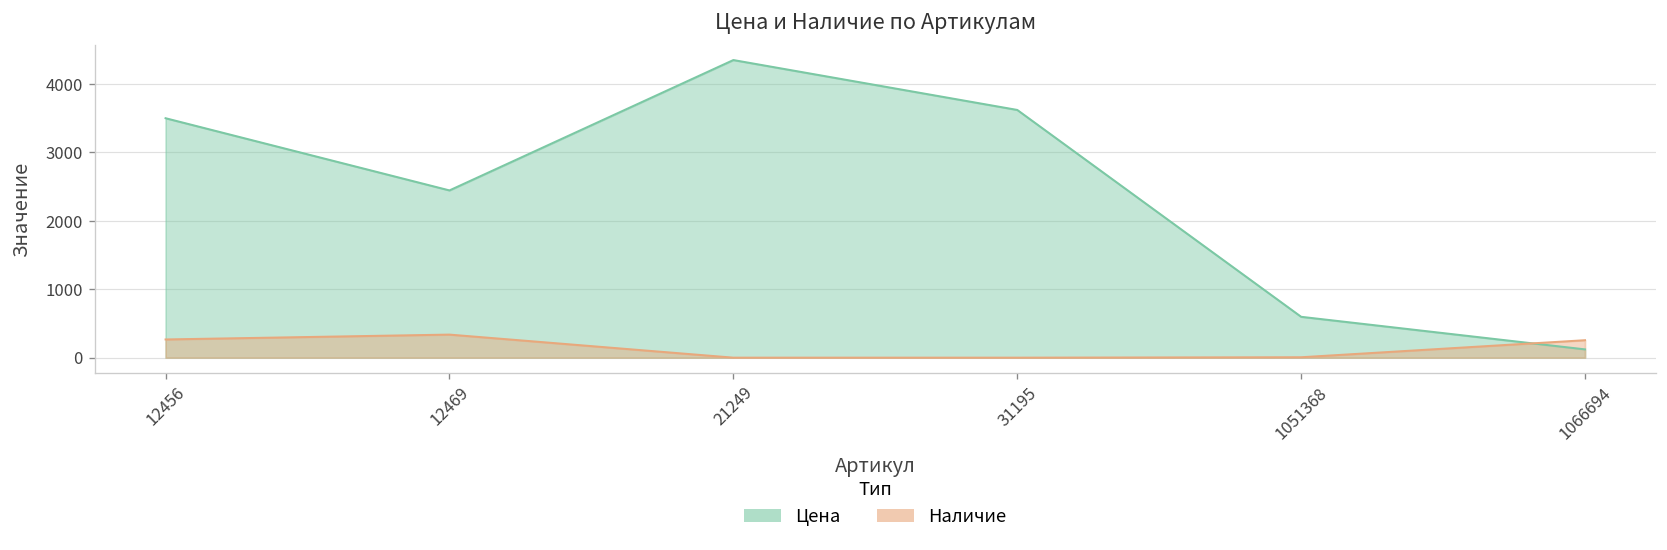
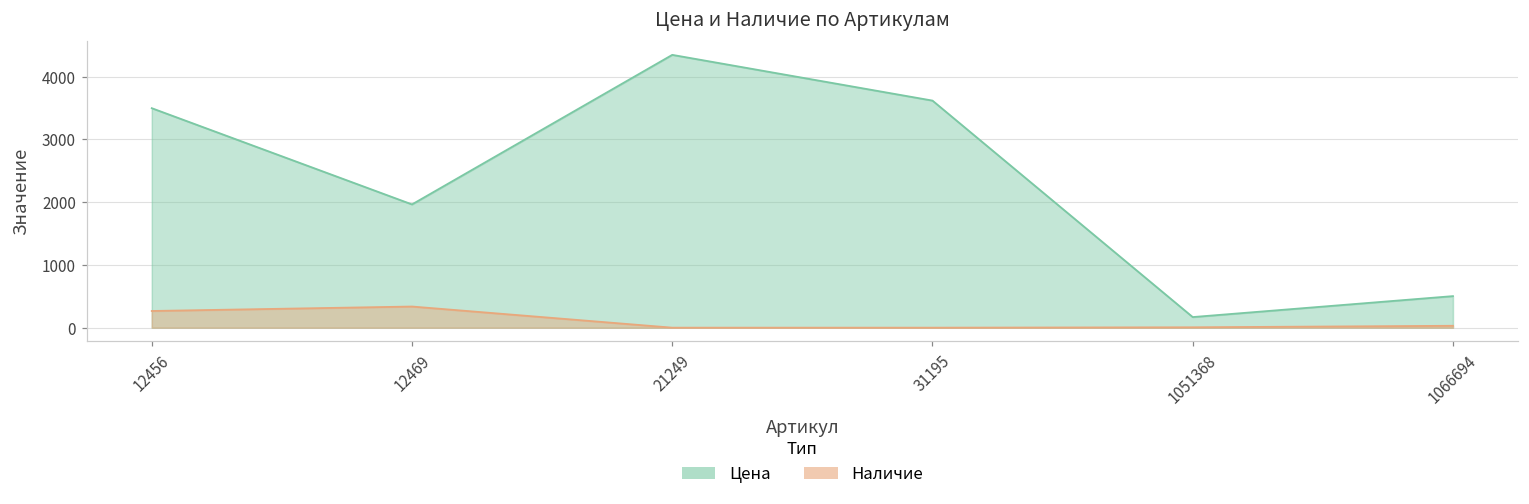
  {
    "Цена": {
      "12456": 3500,
-     "12469": 2400,
+     "12469": 2000,
      "21249": 4300,
      "31195": 3600,
-     "1051368": 600,
-     "1066694": 100
+     "1051368": 200,
+     "1066694": 500
    },
    "Наличие": {
      "12456": 300,
      "12469": 300,
      "21249": 0,
      "31195": 0,
      "1051368": 0,
-     "1066694": 300
+     "1066694": 0
    }
  }
